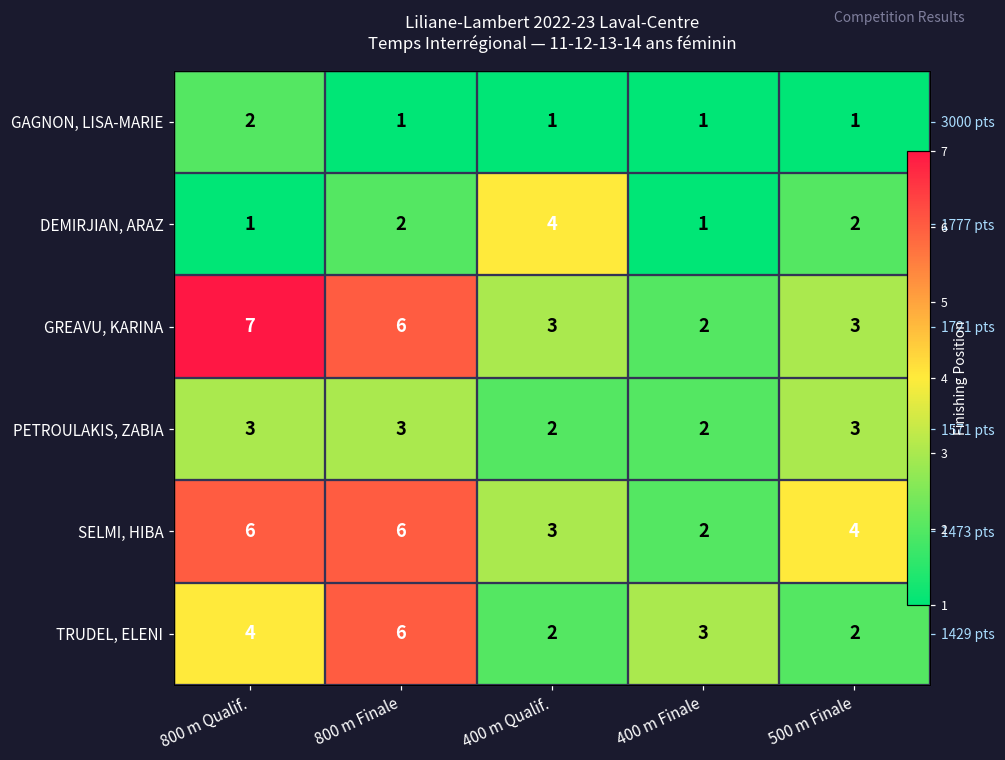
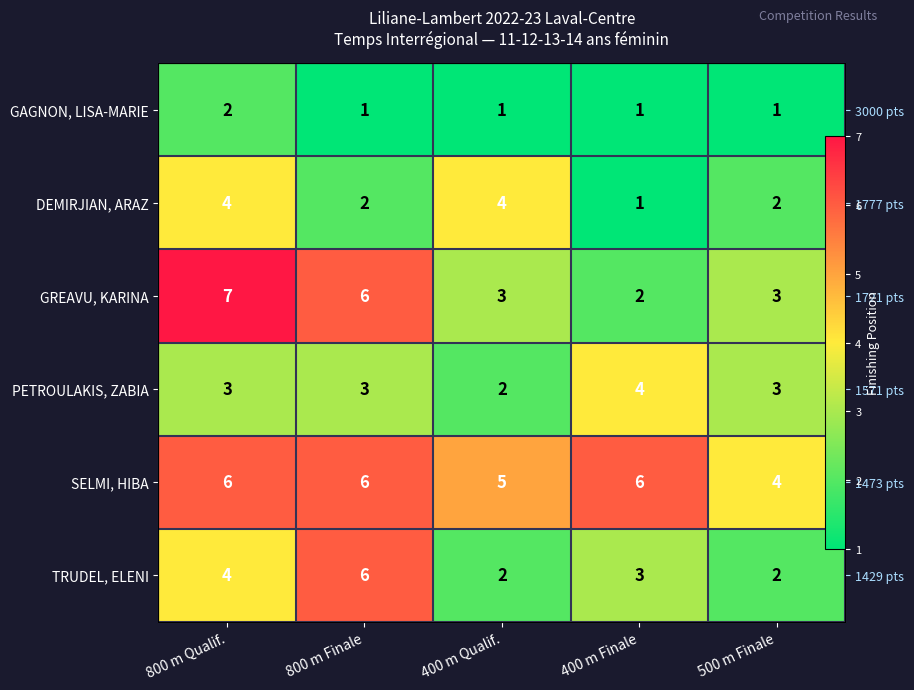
  {
    "GAGNON, LISA-MARIE": {
      "800 m Qualif.": 2,
      "800 m Finale": 1,
      "400 m Qualif.": 1,
      "400 m Finale": 1,
      "500 m Finale": 1
    },
    "DEMIRJIAN, ARAZ": {
-     "800 m Qualif.": 1,
+     "800 m Qualif.": 4,
      "800 m Finale": 2,
      "400 m Qualif.": 4,
      "400 m Finale": 1,
      "500 m Finale": 2
    },
    "GREAVU, KARINA": {
      "800 m Qualif.": 7,
      "800 m Finale": 6,
      "400 m Qualif.": 3,
      "400 m Finale": 2,
      "500 m Finale": 3
    },
    "PETROULAKIS, ZABIA": {
      "800 m Qualif.": 3,
      "800 m Finale": 3,
      "400 m Qualif.": 2,
-     "400 m Finale": 2,
+     "400 m Finale": 4,
      "500 m Finale": 3
    },
    "SELMI, HIBA": {
      "800 m Qualif.": 6,
      "800 m Finale": 6,
-     "400 m Qualif.": 3,
-     "400 m Finale": 2,
+     "400 m Qualif.": 5,
+     "400 m Finale": 6,
      "500 m Finale": 4
    },
    "TRUDEL, ELENI": {
      "800 m Qualif.": 4,
      "800 m Finale": 6,
      "400 m Qualif.": 2,
      "400 m Finale": 3,
      "500 m Finale": 2
    }
  }
